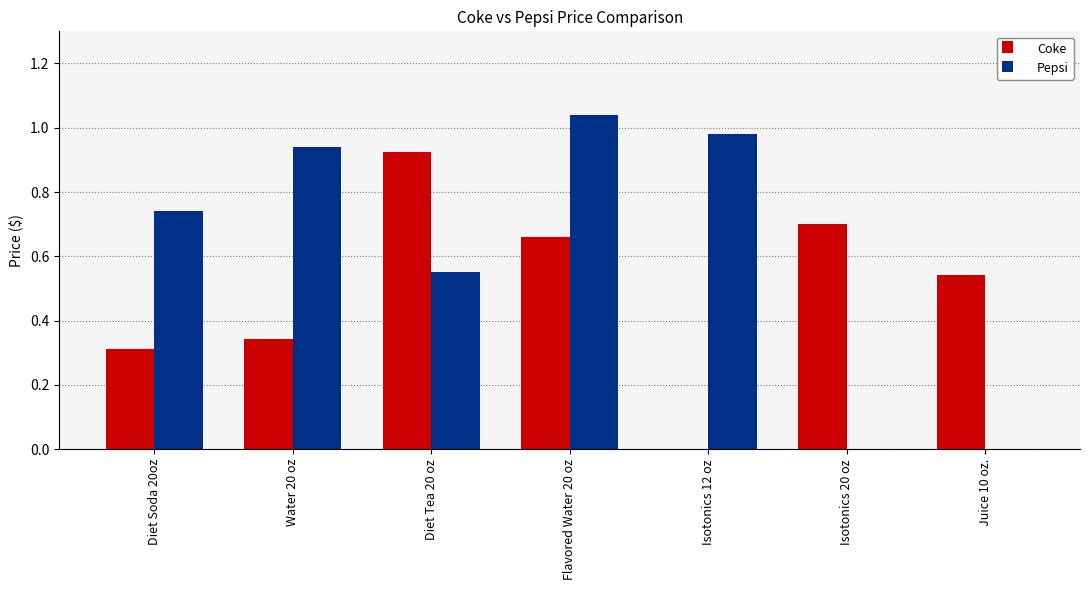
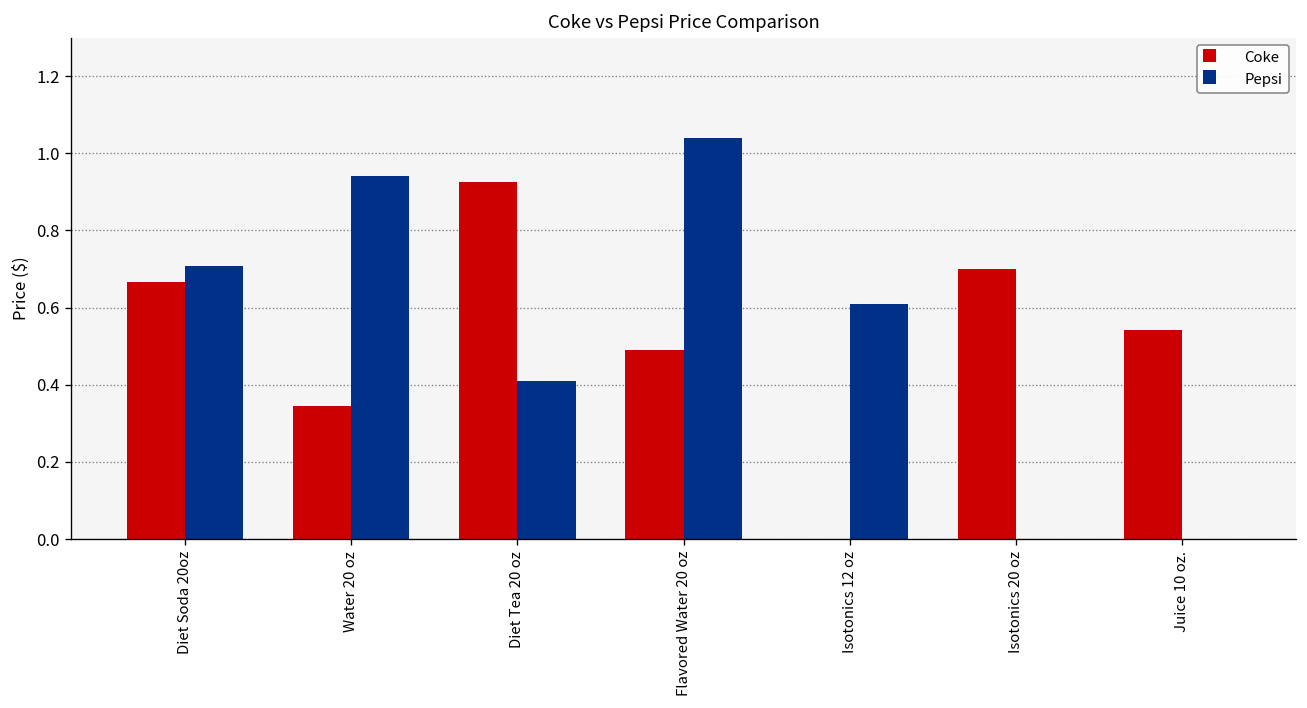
  {
    "Coke": {
-     "Diet Soda 20oz": 0.31,
+     "Diet Soda 20oz": 0.67,
      "Water 20 oz": 0.34,
      "Diet Tea 20 oz": 0.93,
-     "Flavored Water 20 oz": 0.66,
+     "Flavored Water 20 oz": 0.49,
      "Isotonics 12 oz": 0.00,
      "Isotonics 20 oz": 0.70,
      "Juice 10 oz.": 0.54
    },
    "Pepsi": {
-     "Diet Soda 20oz": 0.74,
+     "Diet Soda 20oz": 0.71,
      "Water 20 oz": 0.94,
-     "Diet Tea 20 oz": 0.55,
+     "Diet Tea 20 oz": 0.41,
      "Flavored Water 20 oz": 1.04,
-     "Isotonics 12 oz": 0.98,
+     "Isotonics 12 oz": 0.61,
      "Isotonics 20 oz": 0.00,
      "Juice 10 oz.": 0.00
    }
  }
